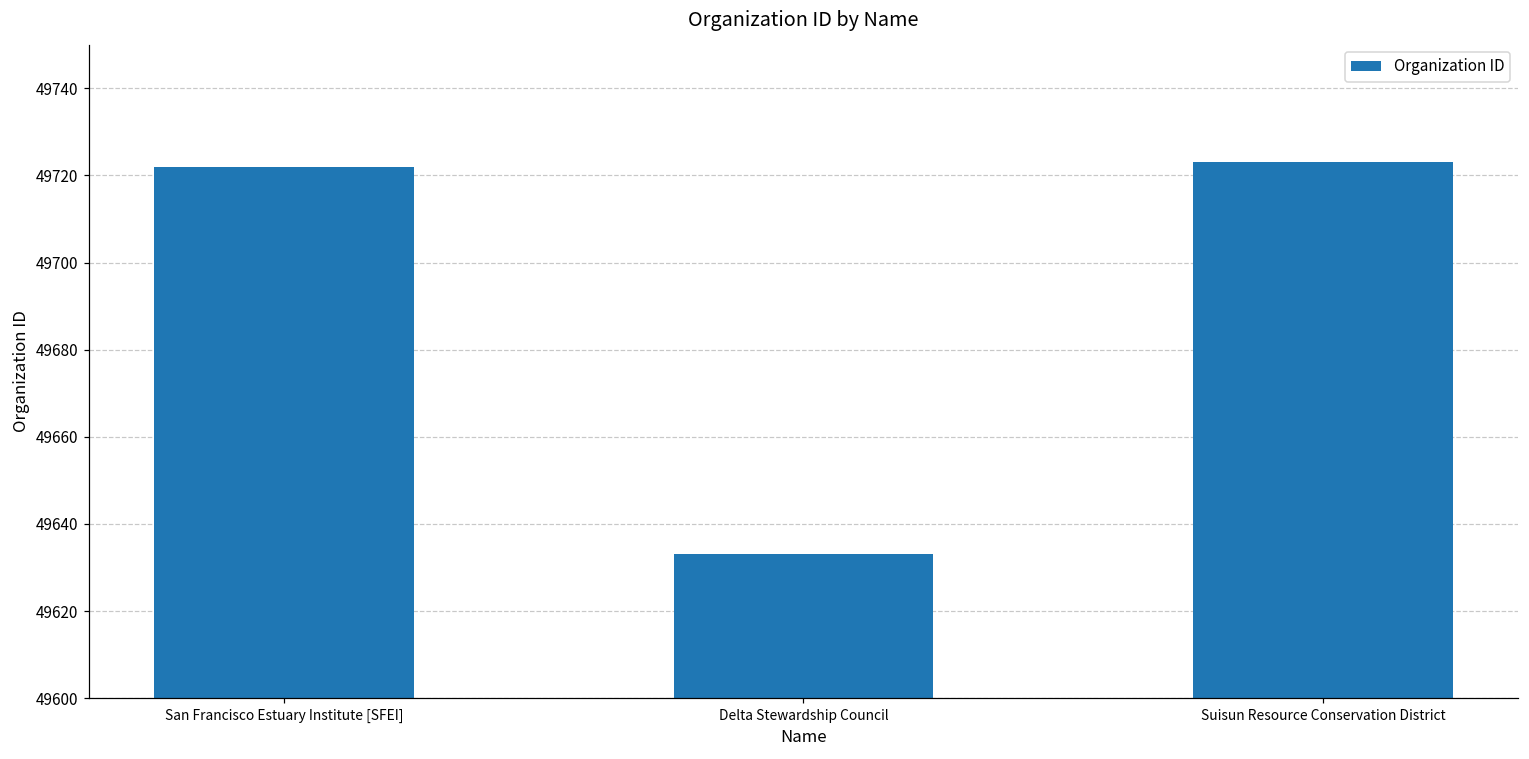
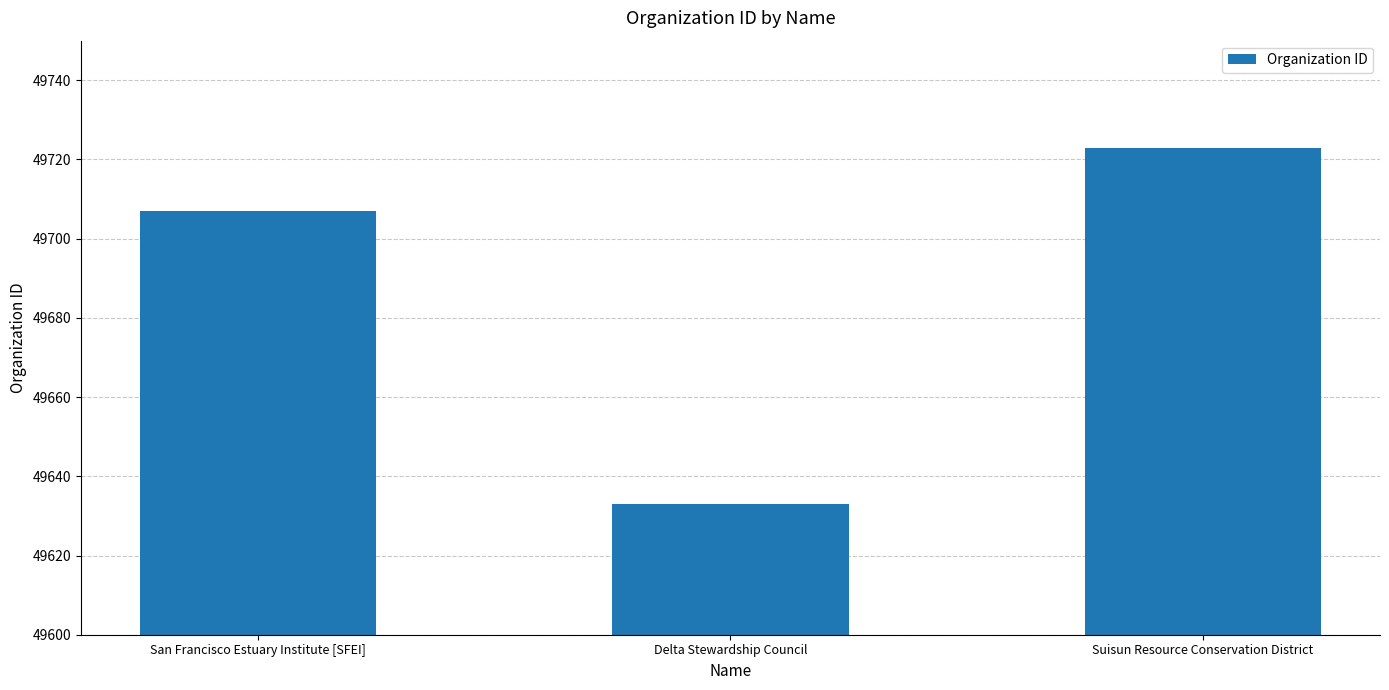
  {
-   "San Francisco Estuary Institute [SFEI]": 49722,
+   "San Francisco Estuary Institute [SFEI]": 49707,
    "Delta Stewardship Council": 49633,
    "Suisun Resource Conservation District": 49723
  }
